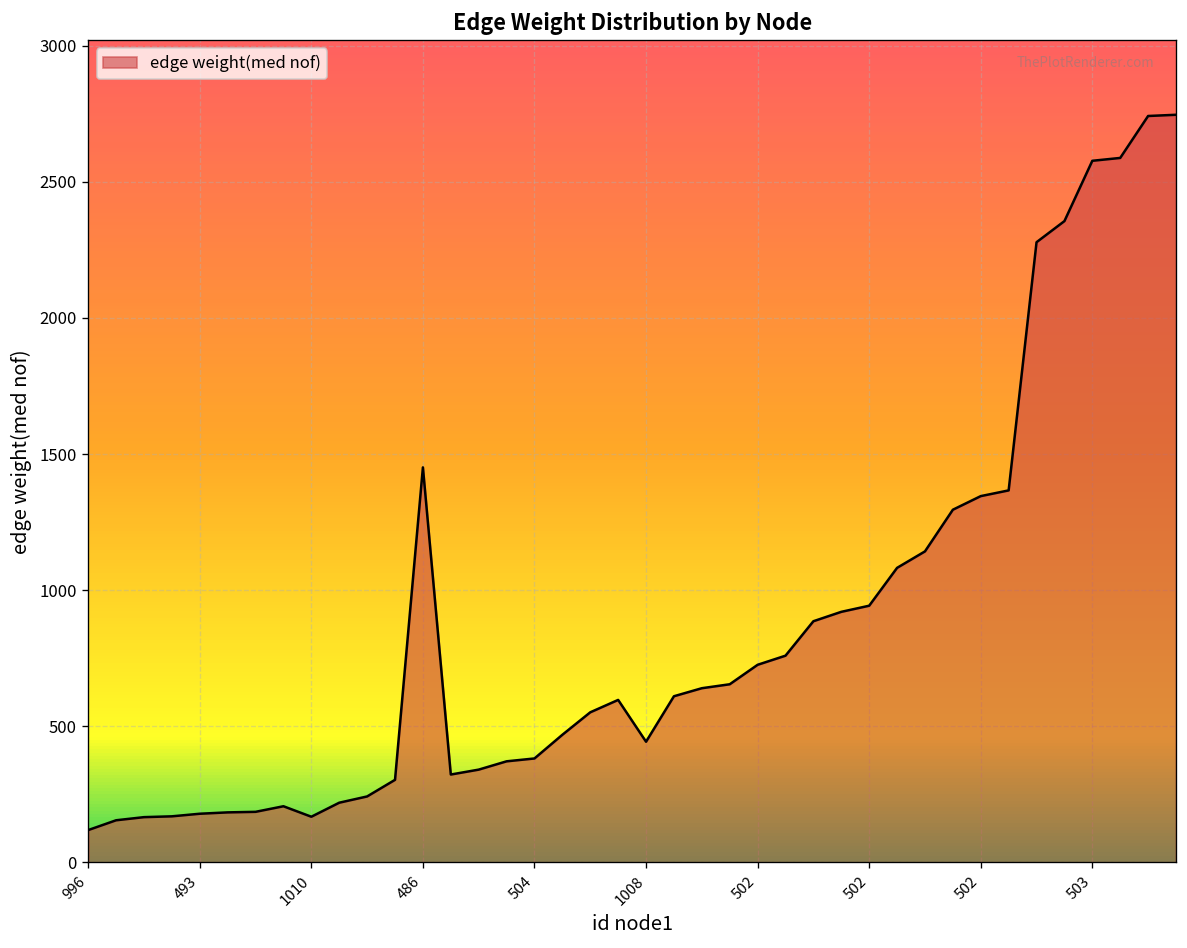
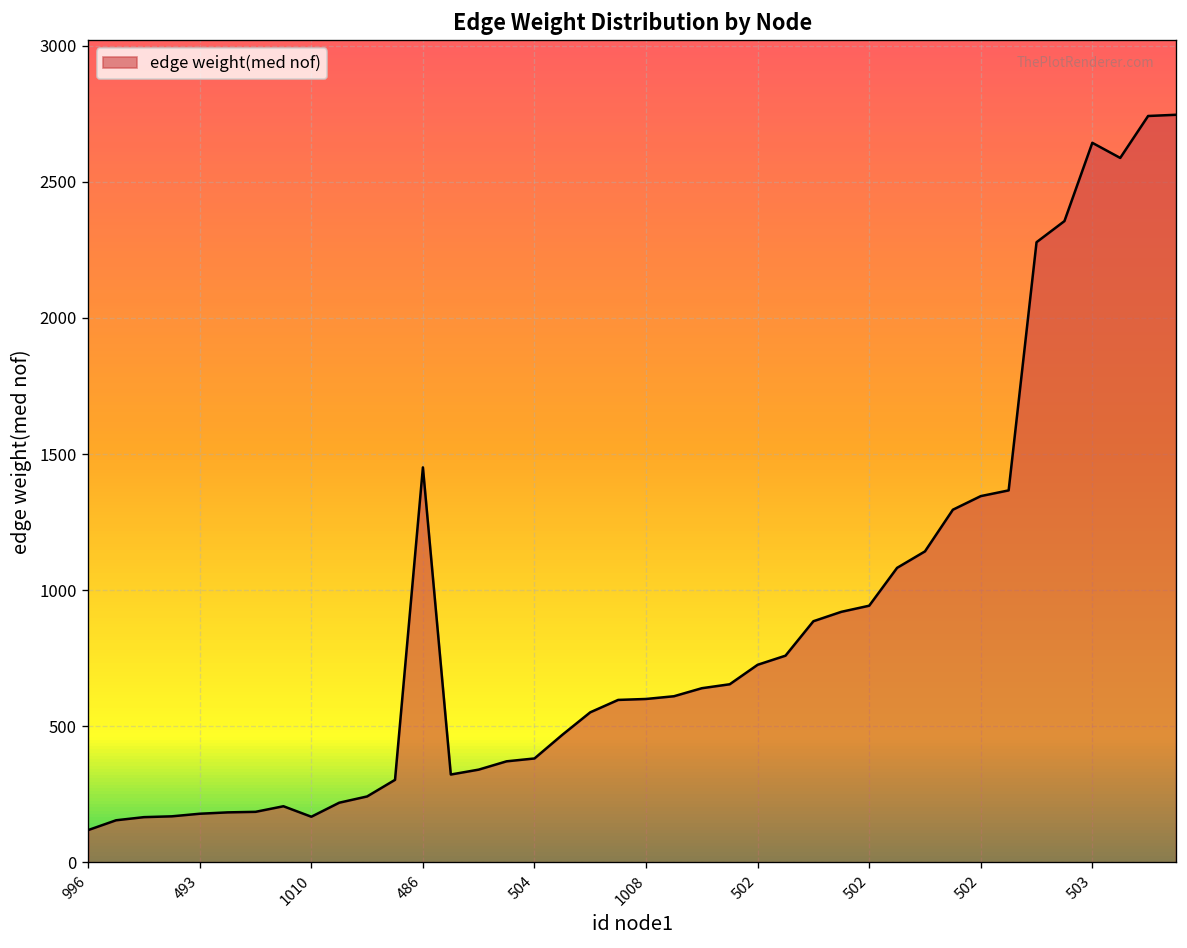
  {
    "996": 120,
    "493": 180,
    "1010": 170,
    "486": 1450,
    "504": 380,
-   "1008": 440,
-   "503": 2580
+   "1008": 600,
+   "503": 2640
  }
